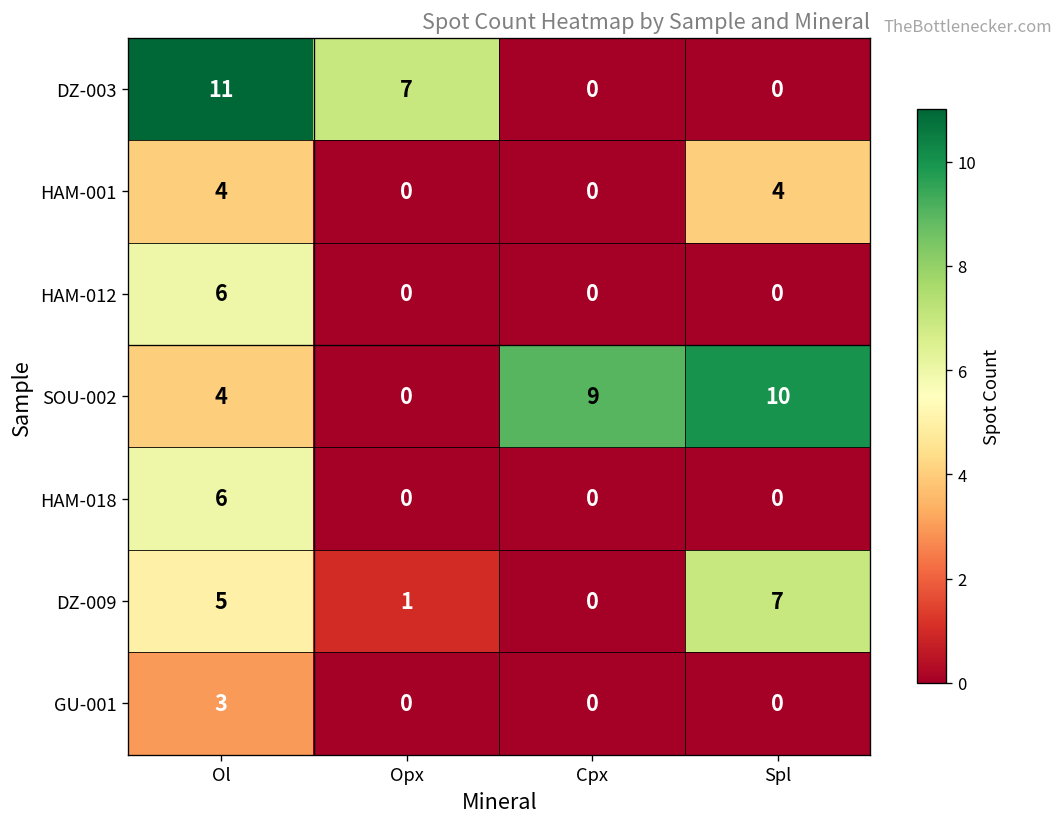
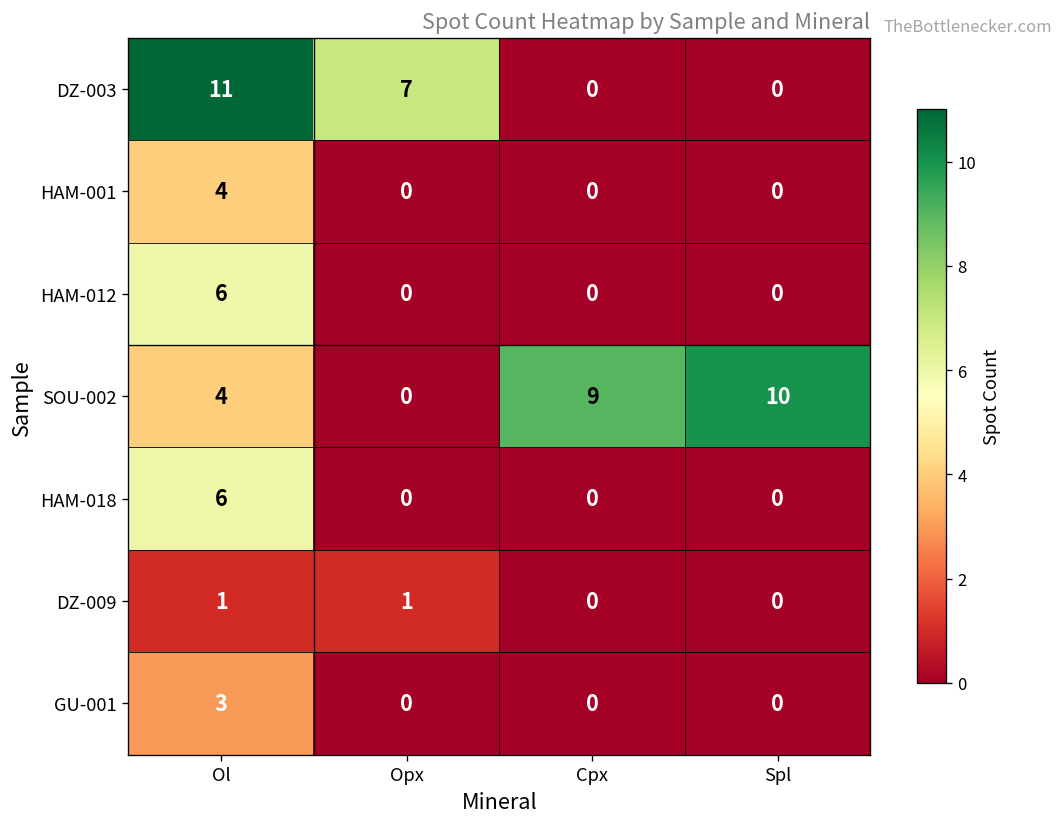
  {
    "DZ-003": {
      "Ol": 11,
      "Opx": 7,
      "Cpx": 0,
      "Spl": 0
    },
    "HAM-001": {
      "Ol": 4,
      "Opx": 0,
      "Cpx": 0,
-     "Spl": 4
+     "Spl": 0
    },
    "HAM-012": {
      "Ol": 6,
      "Opx": 0,
      "Cpx": 0,
      "Spl": 0
    },
    "SOU-002": {
      "Ol": 4,
      "Opx": 0,
      "Cpx": 9,
      "Spl": 10
    },
    "HAM-018": {
      "Ol": 6,
      "Opx": 0,
      "Cpx": 0,
      "Spl": 0
    },
    "DZ-009": {
-     "Ol": 5,
+     "Ol": 1,
      "Opx": 1,
      "Cpx": 0,
-     "Spl": 7
+     "Spl": 0
    },
    "GU-001": {
      "Ol": 3,
      "Opx": 0,
      "Cpx": 0,
      "Spl": 0
    }
  }
